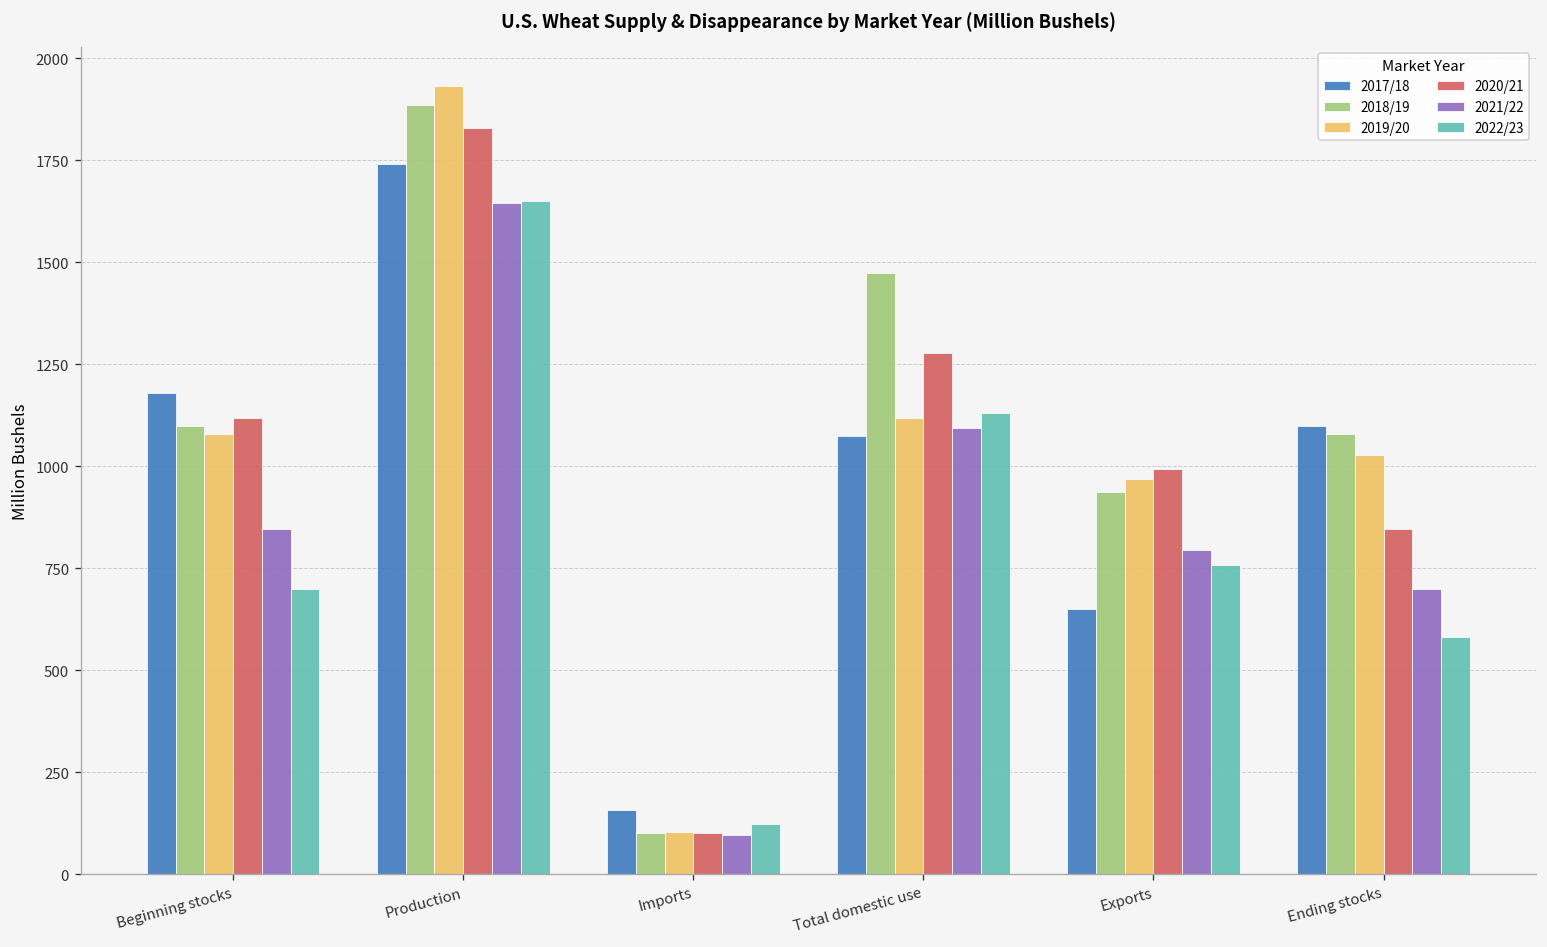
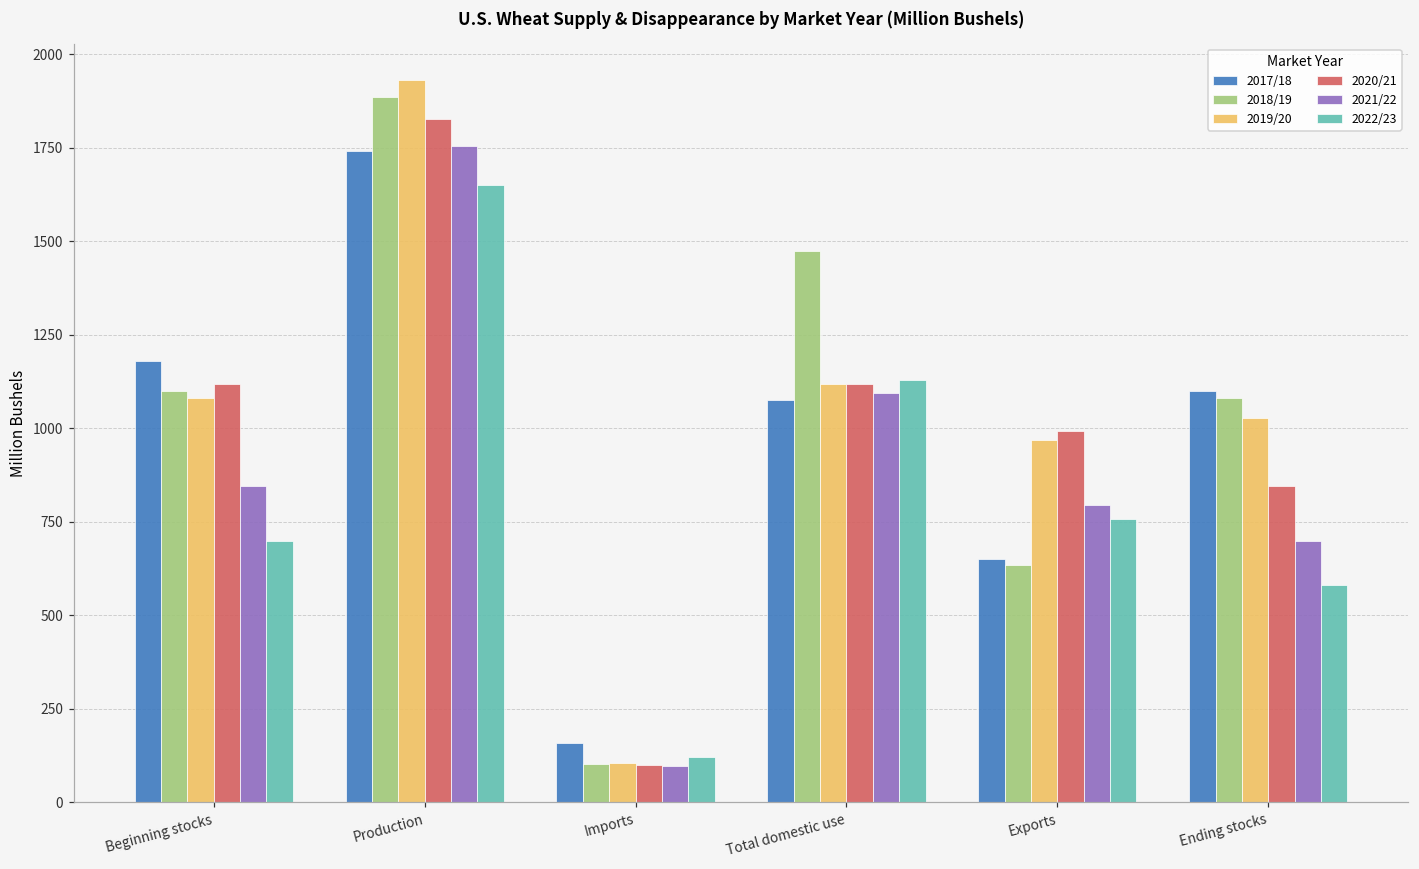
  {
    "2017/18": {
      "Beginning stocks": 1180,
      "Production": 1740,
      "Imports": 160,
      "Total domestic use": 1070,
      "Exports": 650,
      "Ending stocks": 1100
    },
    "2018/19": {
      "Beginning stocks": 1100,
      "Production": 1890,
      "Imports": 100,
      "Total domestic use": 1470,
-     "Exports": 940,
+     "Exports": 630,
      "Ending stocks": 1080
    },
    "2019/20": {
      "Beginning stocks": 1080,
      "Production": 1930,
      "Imports": 100,
      "Total domestic use": 1120,
      "Exports": 970,
      "Ending stocks": 1030
    },
    "2020/21": {
      "Beginning stocks": 1120,
      "Production": 1830,
      "Imports": 100,
-     "Total domestic use": 1280,
+     "Total domestic use": 1120,
      "Exports": 990,
      "Ending stocks": 850
    },
    "2021/22": {
      "Beginning stocks": 850,
-     "Production": 1650,
+     "Production": 1750,
      "Imports": 100,
      "Total domestic use": 1090,
      "Exports": 800,
      "Ending stocks": 700
    },
    "2022/23": {
      "Beginning stocks": 700,
      "Production": 1650,
      "Imports": 120,
      "Total domestic use": 1130,
      "Exports": 760,
      "Ending stocks": 580
    }
  }
